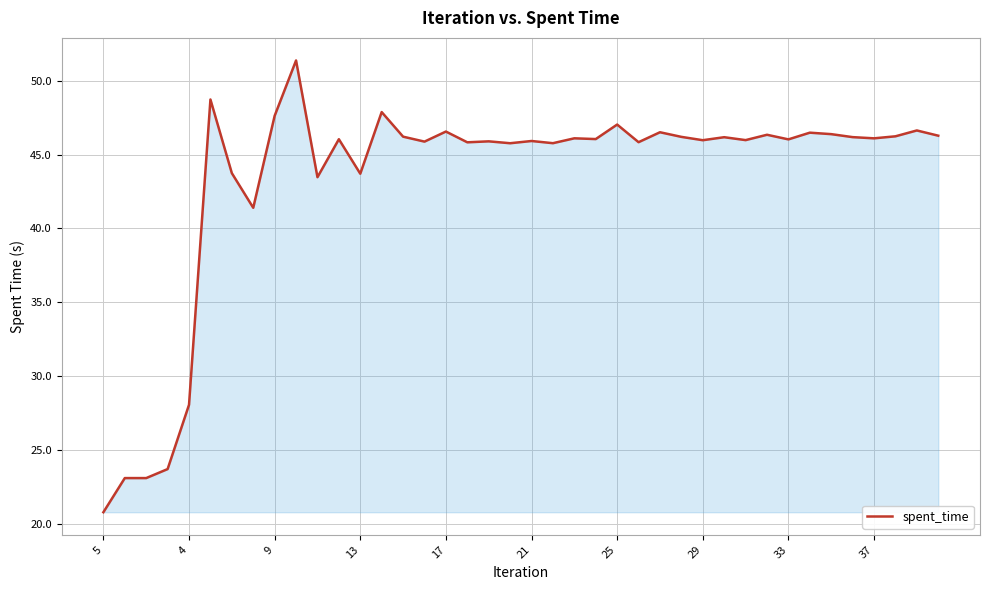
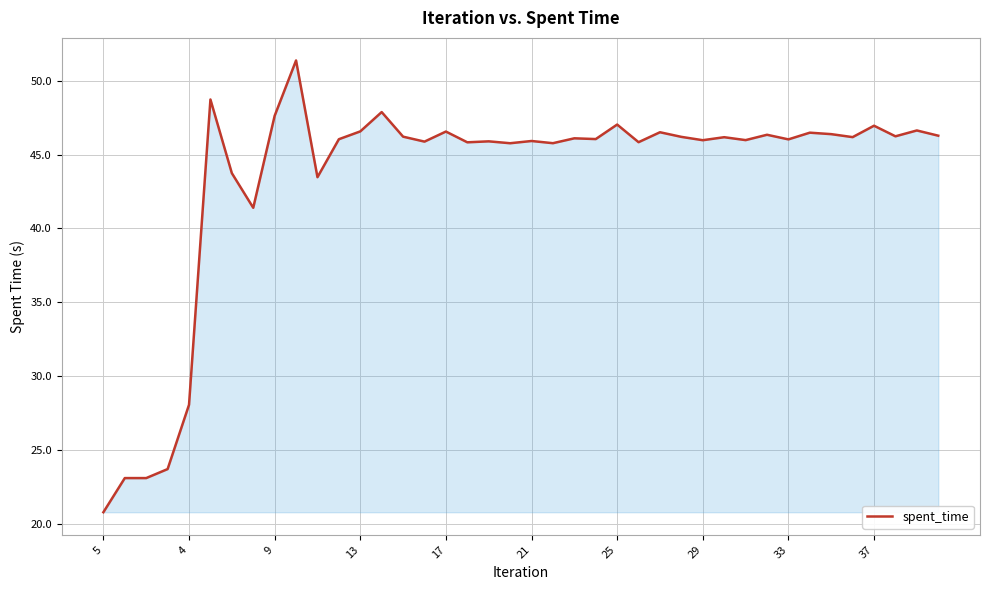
  {
    "5": 20.8,
    "9": 47.6,
-   "13": 43.7,
+   "13": 46.6,
    "17": 46.6,
    "21": 45.9,
    "25": 47.0,
    "29": 46.0,
    "33": 46.0,
-   "37": 46.1
+   "37": 46.9
  }
